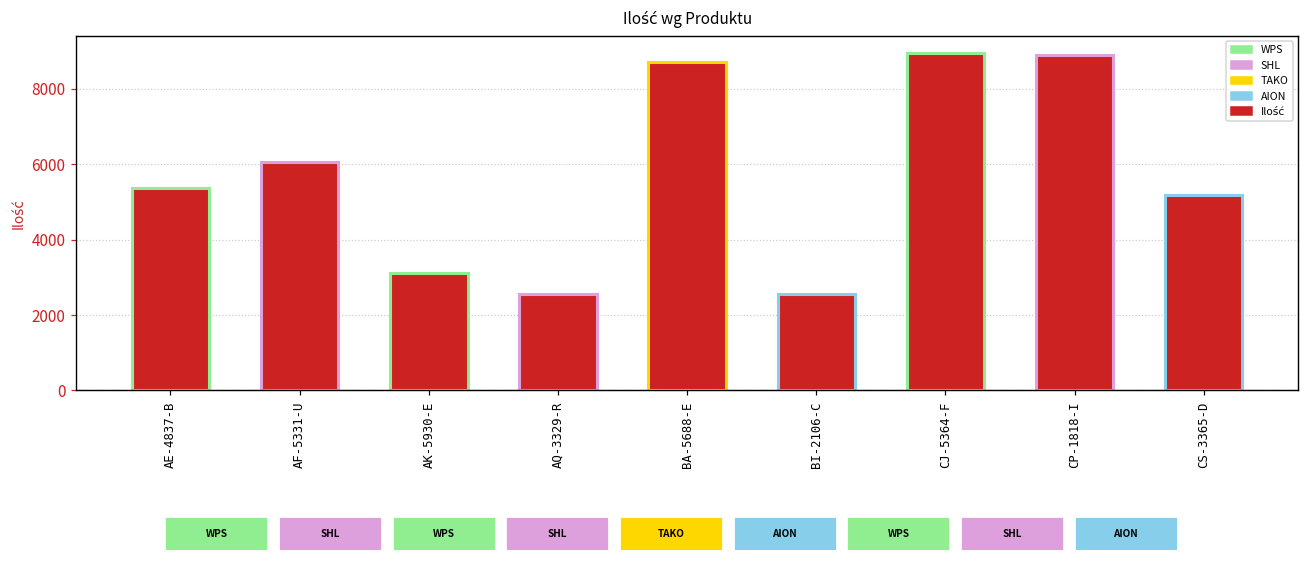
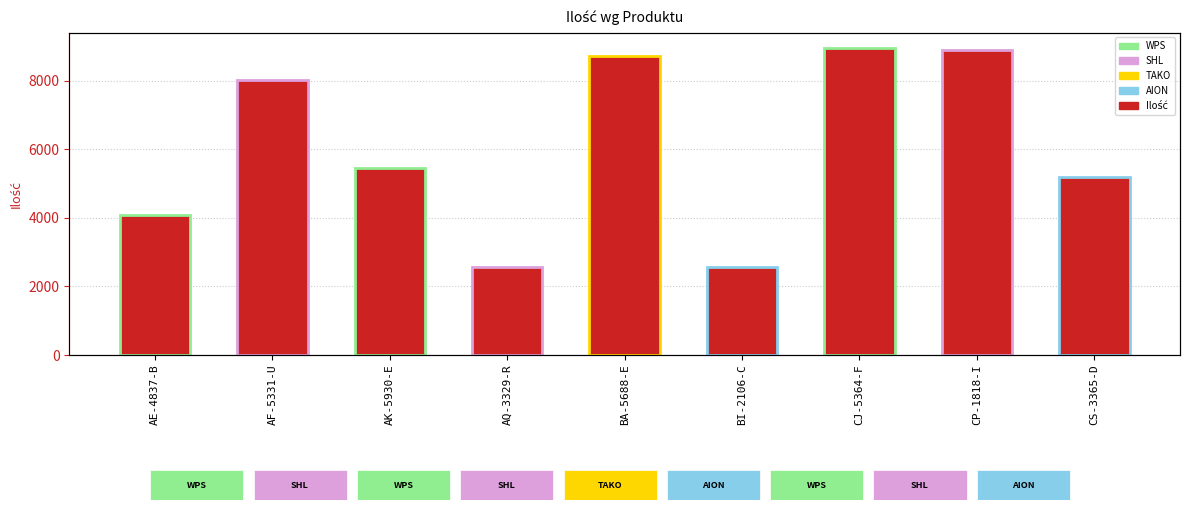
  {
-   "AE-4837-B": 5400,
-   "AF-5331-U": 6100,
-   "AK-5930-E": 3100,
+   "AE-4837-B": 4100,
+   "AF-5331-U": 8000,
+   "AK-5930-E": 5500,
    "AQ-3329-R": 2600,
    "BA-5688-E": 8700,
    "BI-2106-C": 2600,
    "CJ-5364-F": 8900,
    "CP-1818-I": 8900,
    "CS-3365-D": 5200
  }
